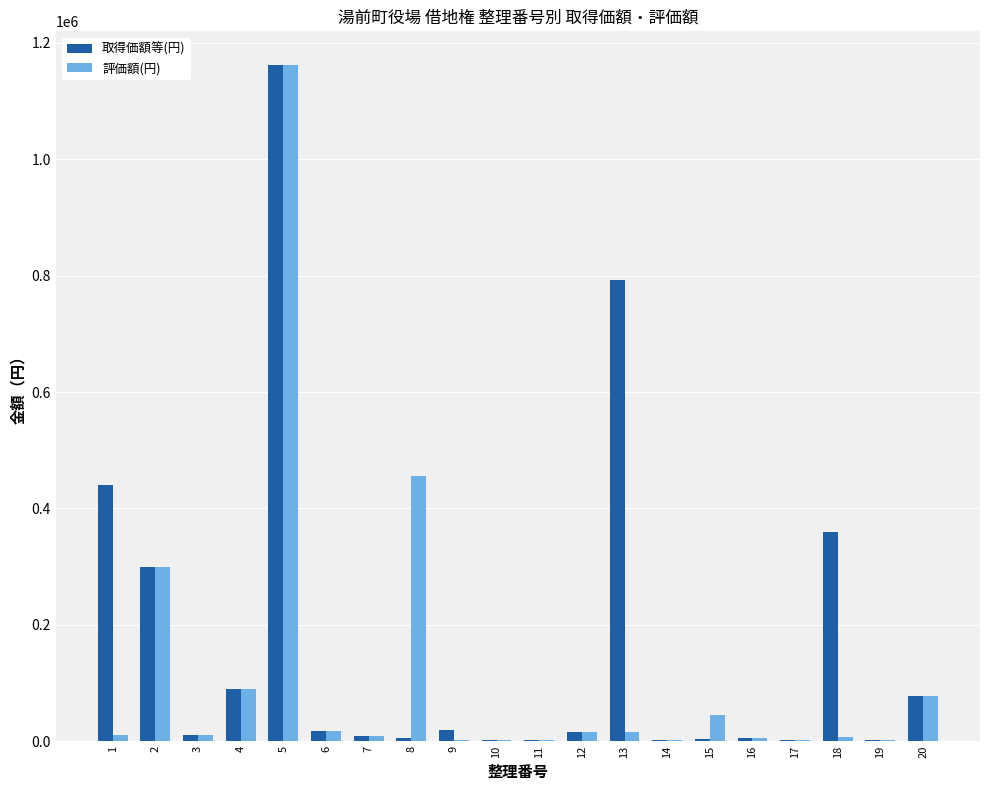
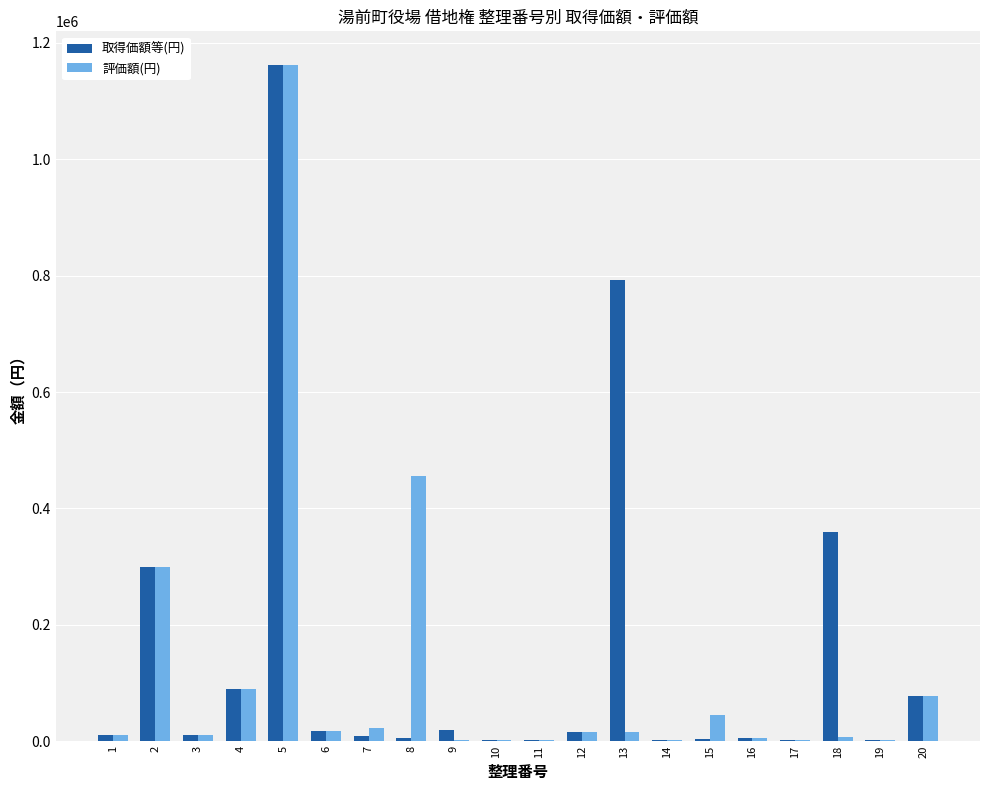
  {
    "取得価額等(円)": {
-     "1": 440000,
+     "1": 10000,
      "2": 300000,
      "3": 10000,
      "4": 90000,
      "5": 1160000,
      "6": 20000,
      "7": 10000,
      "8": 10000,
      "9": 20000,
      "12": 20000,
      "13": 790000,
      "16": 0,
      "18": 360000,
      "20": 80000
    },
    "評価額(円)": {
      "1": 10000,
      "2": 300000,
      "3": 10000,
      "4": 90000,
      "5": 1160000,
      "6": 20000,
-     "7": 10000,
+     "7": 20000,
      "8": 460000,
      "12": 20000,
      "13": 20000,
      "15": 50000,
      "16": 0,
      "18": 10000,
      "20": 80000
    }
  }
